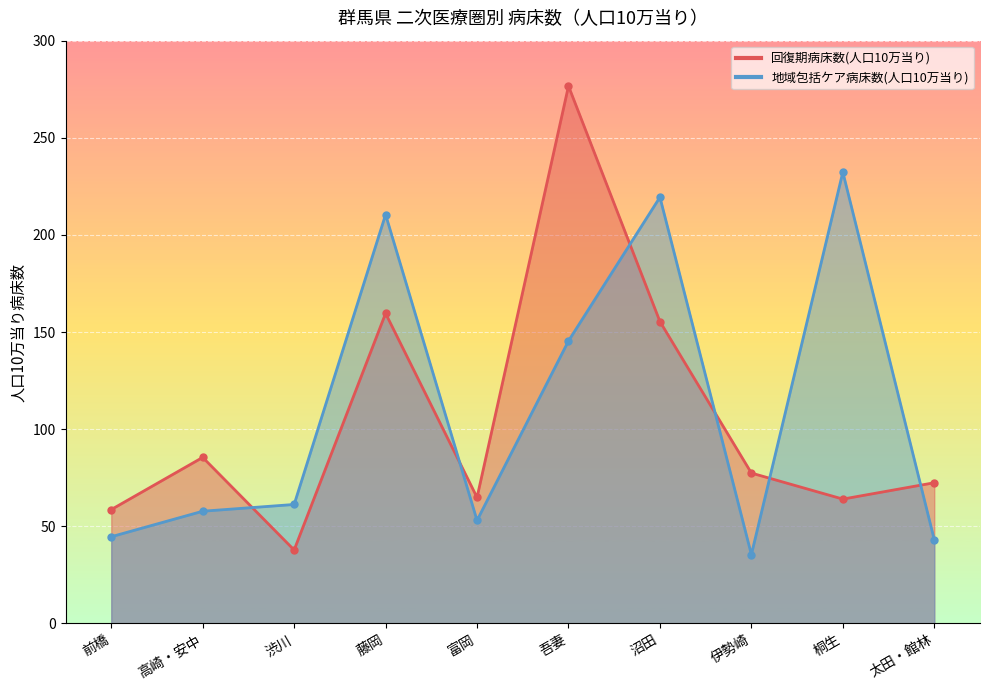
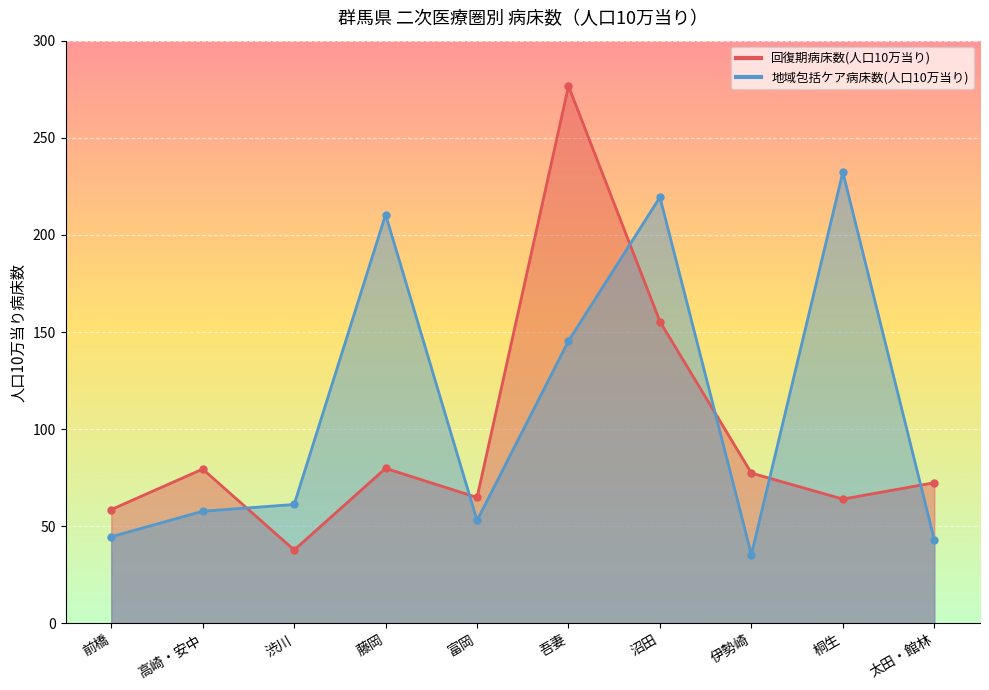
  {
    "回復期病床数(人口10万当り)": {
      "前橋": 59,
-     "高崎・安中": 85,
+     "高崎・安中": 79,
      "渋川": 38,
-     "藤岡": 160,
+     "藤岡": 80,
      "富岡": 65,
      "吾妻": 277,
      "沼田": 155,
      "伊勢崎": 77,
      "桐生": 64,
      "太田・館林": 72
    },
    "地域包括ケア病床数(人口10万当り)": {
      "前橋": 45,
      "高崎・安中": 58,
      "渋川": 61,
      "藤岡": 210,
      "富岡": 53,
      "吾妻": 145,
      "沼田": 219,
      "伊勢崎": 35,
      "桐生": 232,
      "太田・館林": 43
    }
  }
